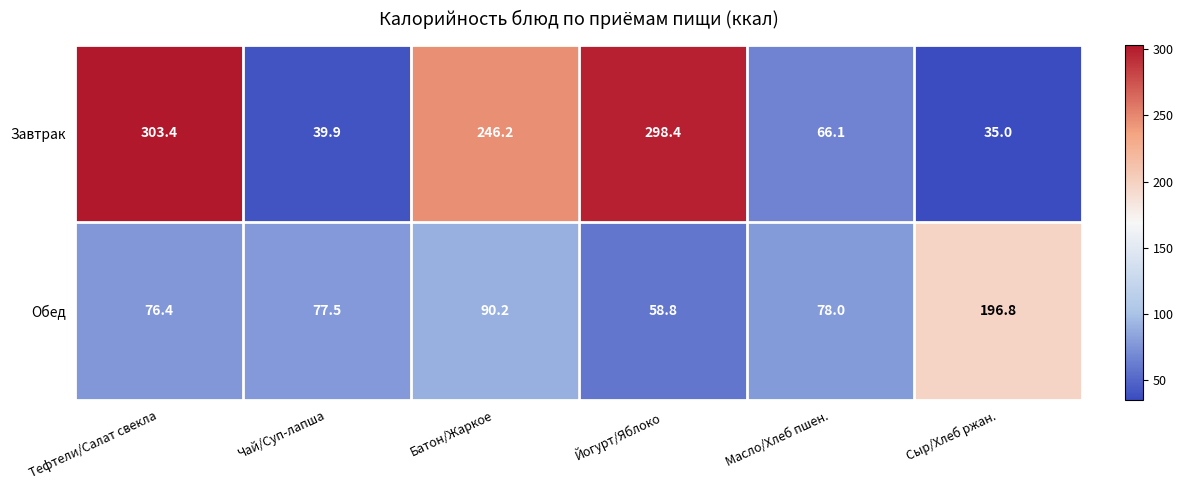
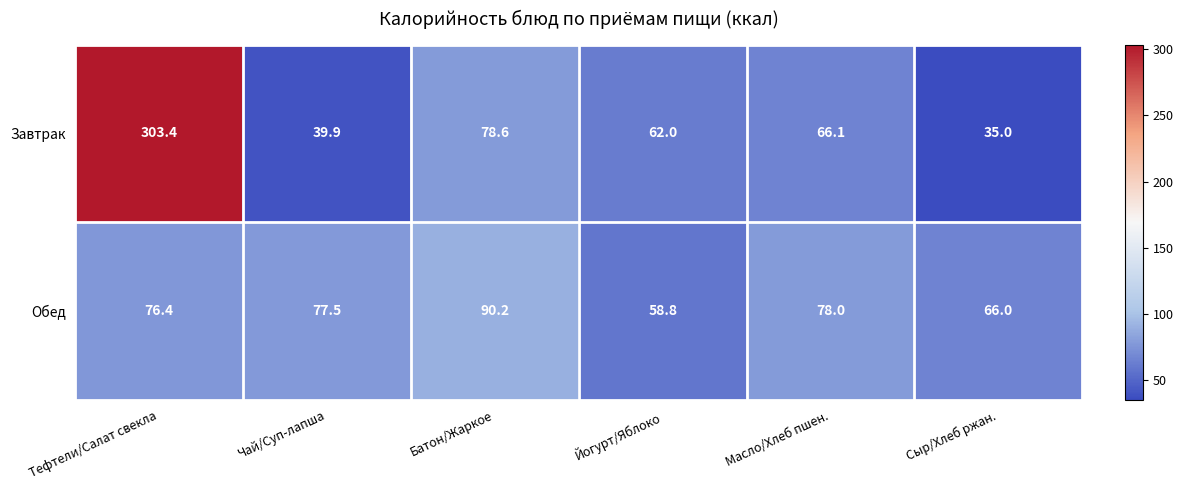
  {
    "Завтрак": {
      "Тефтели/Салат свекла": 303.4,
      "Чай/Суп-лапша": 39.9,
-     "Батон/Жаркое": 246.2,
-     "Йогурт/Яблоко": 298.4,
+     "Батон/Жаркое": 78.6,
+     "Йогурт/Яблоко": 62.0,
      "Масло/Хлеб пшен.": 66.1,
      "Сыр/Хлеб ржан.": 35.0
    },
    "Обед": {
      "Тефтели/Салат свекла": 76.4,
      "Чай/Суп-лапша": 77.5,
      "Батон/Жаркое": 90.2,
      "Йогурт/Яблоко": 58.8,
      "Масло/Хлеб пшен.": 78.0,
-     "Сыр/Хлеб ржан.": 196.8
+     "Сыр/Хлеб ржан.": 66.0
    }
  }
